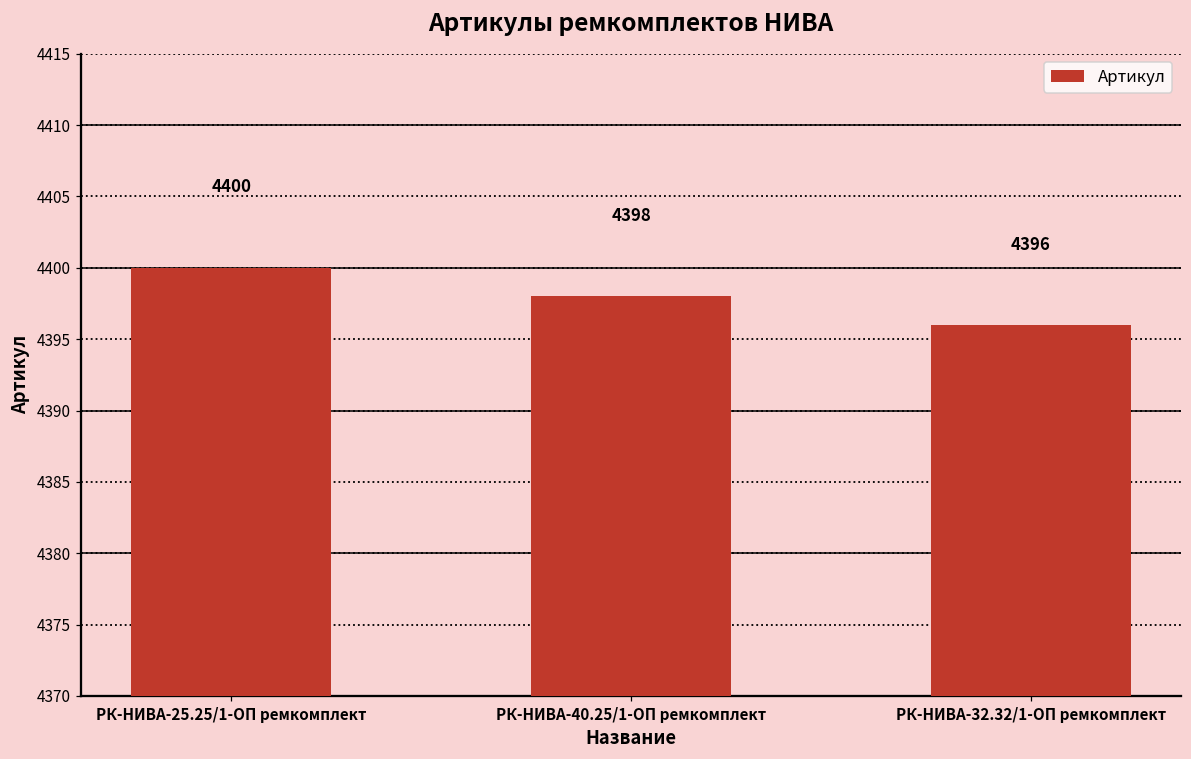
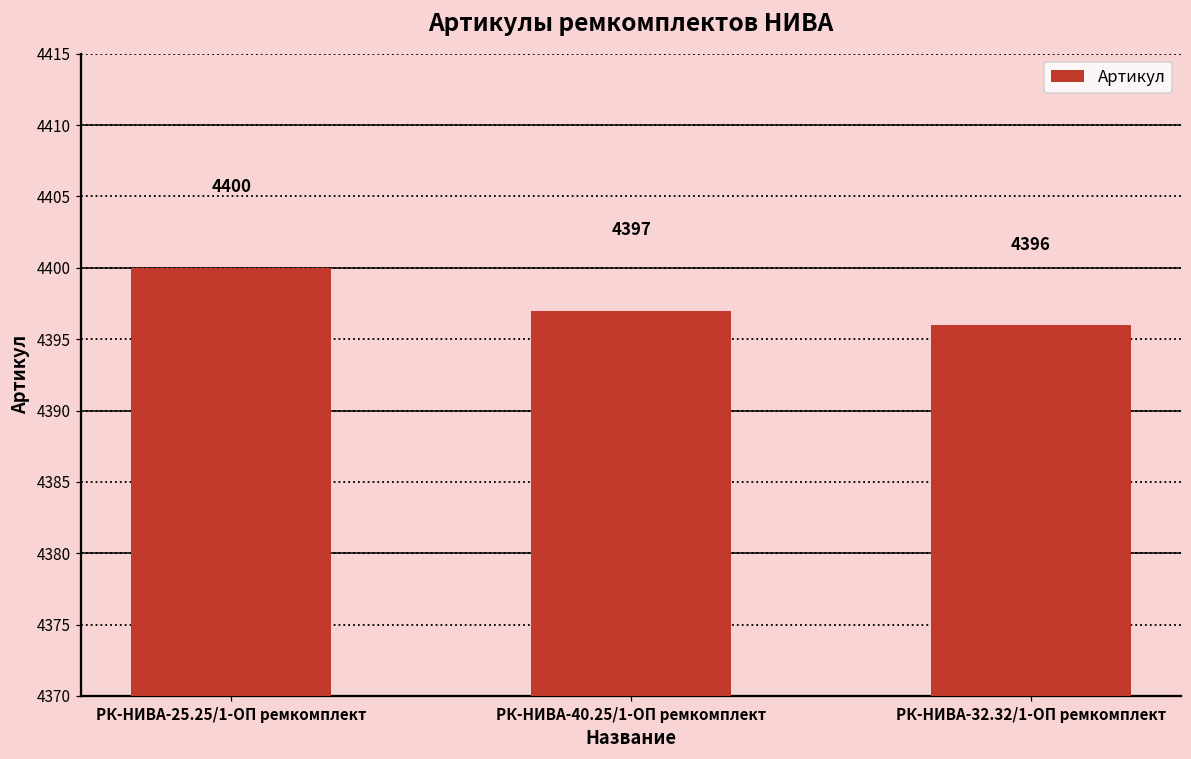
  {
-   "РК-НИВА-40.25/1-ОП ремкомплект": 4398
+   "РК-НИВА-40.25/1-ОП ремкомплект": 4397
  }
